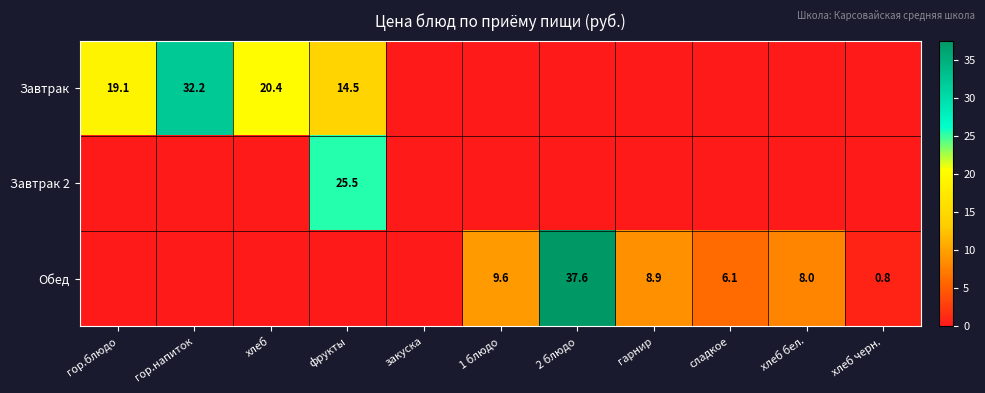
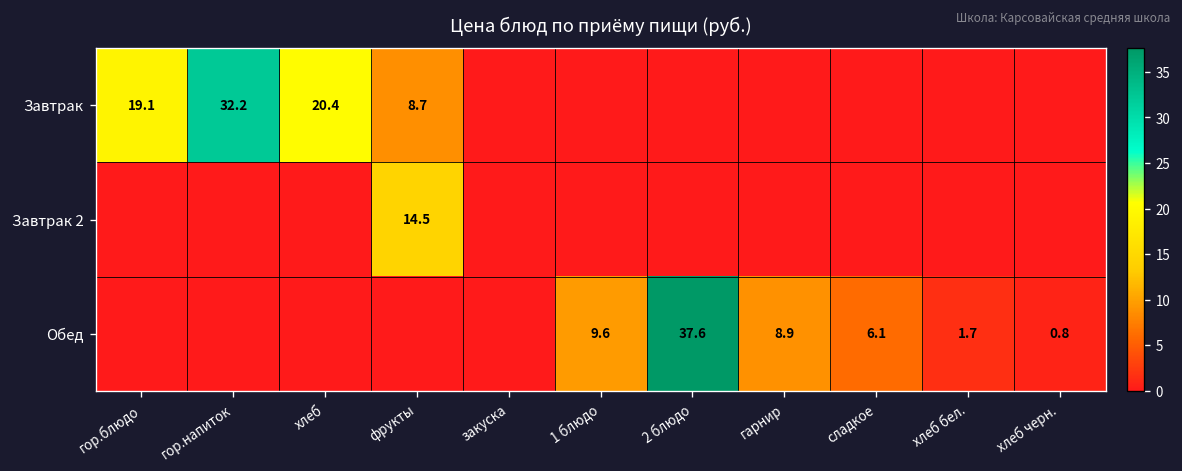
  {
    "Завтрак": {
      "гор.блюдо": 19.1,
      "гор.напиток": 32.2,
      "хлеб": 20.4,
-     "фрукты": 14.5
+     "фрукты": 8.7
    },
    "Завтрак 2": {
-     "фрукты": 25.5
+     "фрукты": 14.5
    },
    "Обед": {
      "1 блюдо": 9.6,
      "2 блюдо": 37.6,
      "гарнир": 8.9,
      "сладкое": 6.1,
-     "хлеб бел.": 8.0,
+     "хлеб бел.": 1.7,
      "хлеб черн.": 0.8
    }
  }
